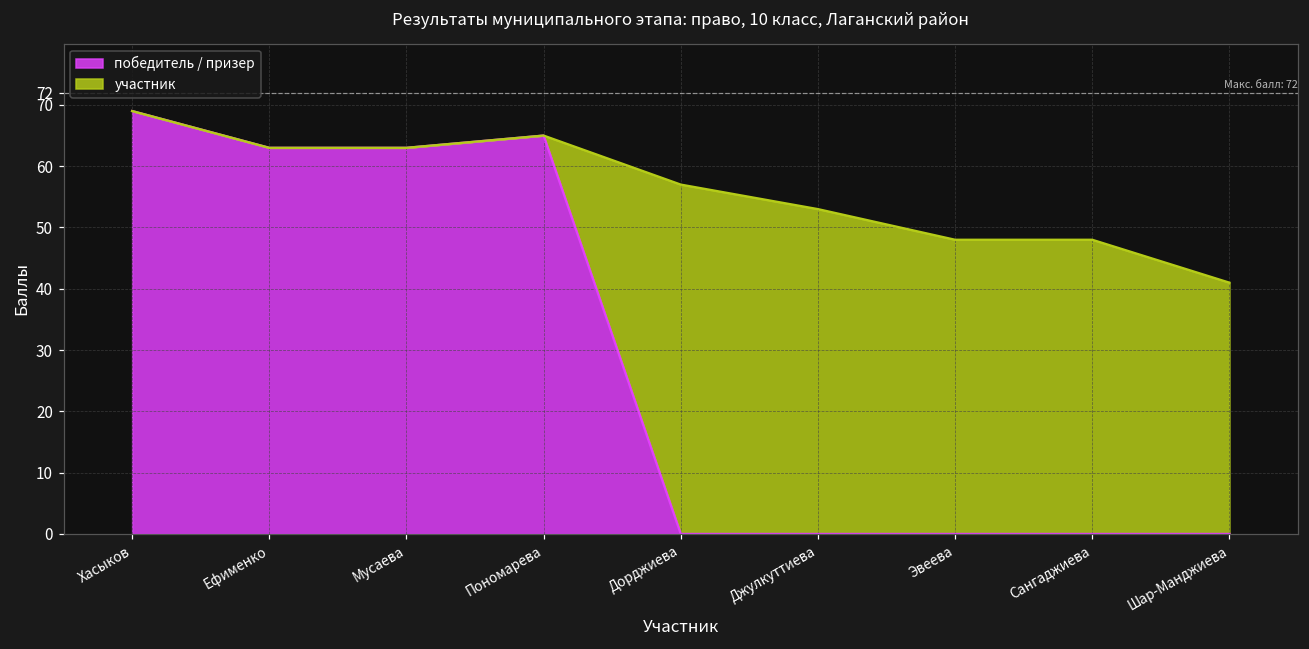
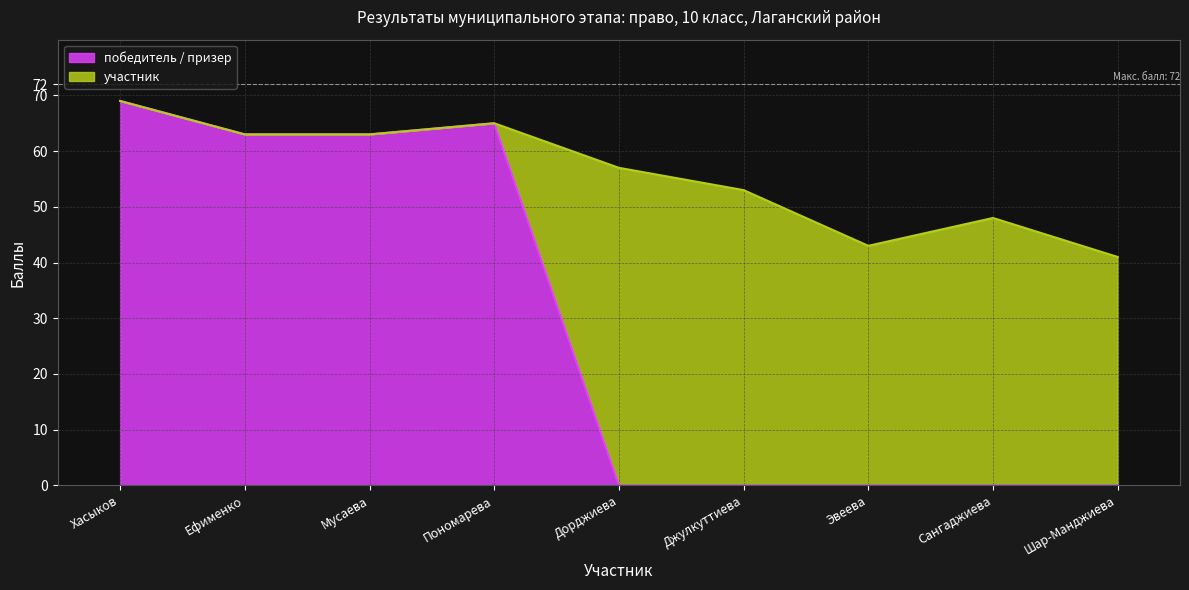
  {
    "победитель / призер": {
      "Дорджиева": 0,
      "Джулкуттиева": 0,
      "Эвеева": 0,
      "Сангаджиева": 0,
      "Шар-Манджиева": 0
    },
    "участник": {
      "Дорджиева": 57,
      "Джулкуттиева": 53,
-     "Эвеева": 48,
+     "Эвеева": 43,
      "Сангаджиева": 48,
      "Шар-Манджиева": 41
    }
  }
